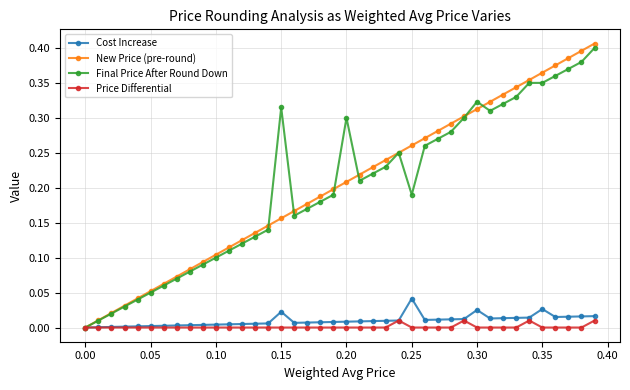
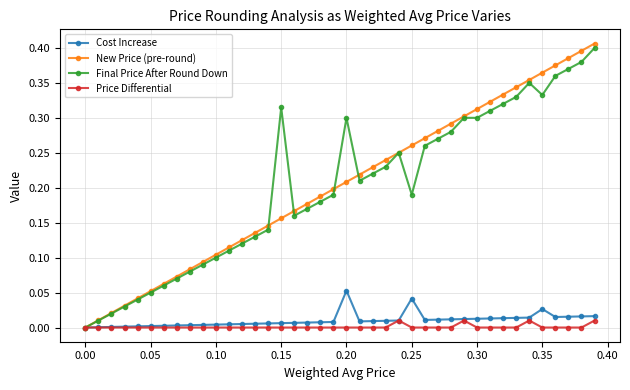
  {
    "Cost Increase": {
      "0.10": 0.00,
-     "0.15": 0.02,
-     "0.20": 0.01,
+     "0.15": 0.01,
+     "0.20": 0.05,
      "0.25": 0.04,
-     "0.30": 0.03,
+     "0.30": 0.01,
      "0.35": 0.03
    },
    "New Price (pre-round)": {
      "0.10": 0.10,
      "0.15": 0.16,
      "0.20": 0.21,
      "0.25": 0.26,
      "0.30": 0.31,
      "0.35": 0.36
    },
    "Final Price After Round Down": {
      "0.10": 0.10,
      "0.15": 0.31,
      "0.20": 0.30,
      "0.25": 0.19,
-     "0.30": 0.32,
-     "0.35": 0.35
+     "0.30": 0.30,
+     "0.35": 0.33
    },
    "Price Differential": {
      "0.10": 0.00,
      "0.15": 0.00,
      "0.20": 0.00,
      "0.25": 0.00,
      "0.30": 0.00,
      "0.35": 0.00
    }
  }
